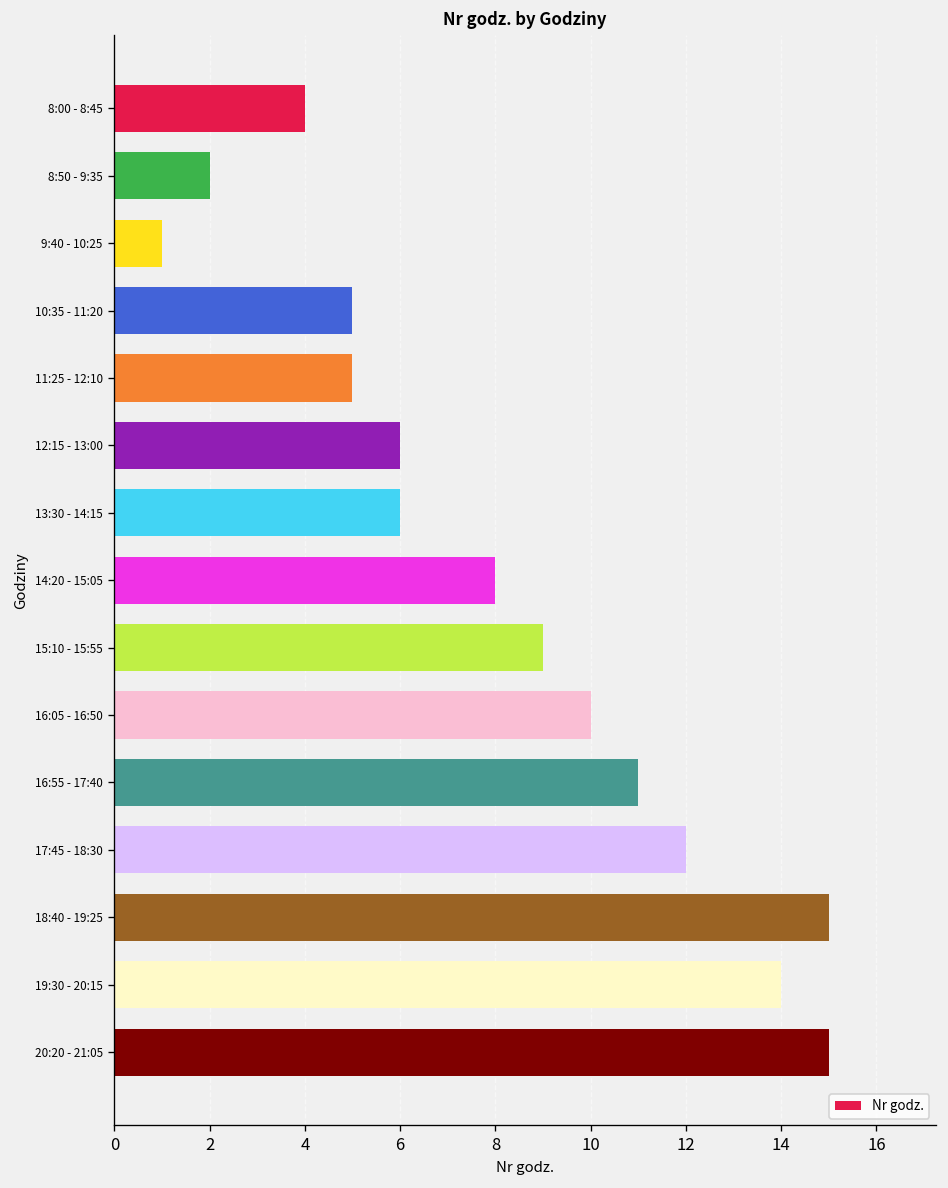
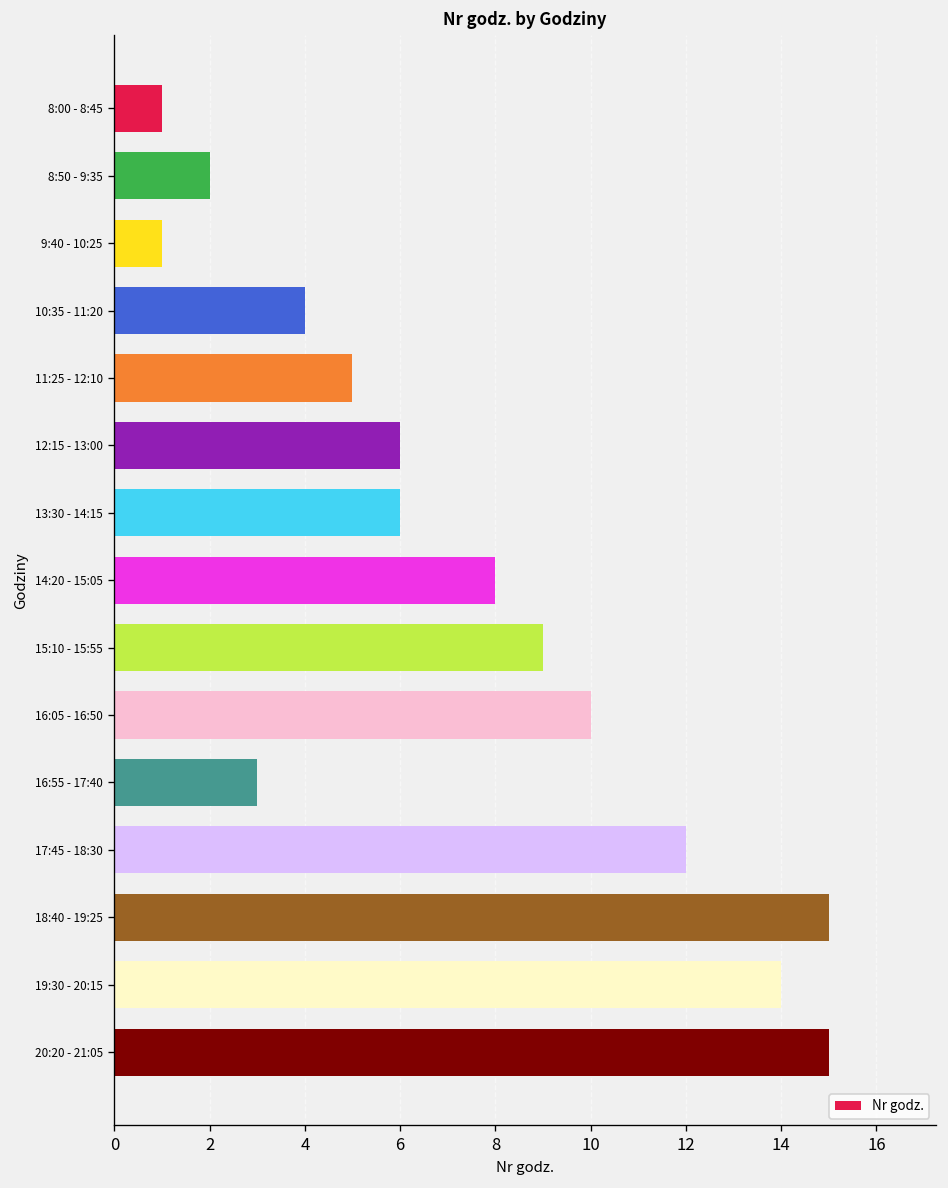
  {
-   "8:00 - 8:45": 4,
+   "8:00 - 8:45": 1,
    "8:50 - 9:35": 2,
    "9:40 - 10:25": 1,
-   "10:35 - 11:20": 5,
+   "10:35 - 11:20": 4,
    "11:25 - 12:10": 5,
    "12:15 - 13:00": 6,
    "13:30 - 14:15": 6,
    "14:20 - 15:05": 8,
    "15:10 - 15:55": 9,
    "16:05 - 16:50": 10,
-   "16:55 - 17:40": 11,
+   "16:55 - 17:40": 3,
    "17:45 - 18:30": 12,
    "18:40 - 19:25": 15,
    "19:30 - 20:15": 14,
    "20:20 - 21:05": 15
  }
